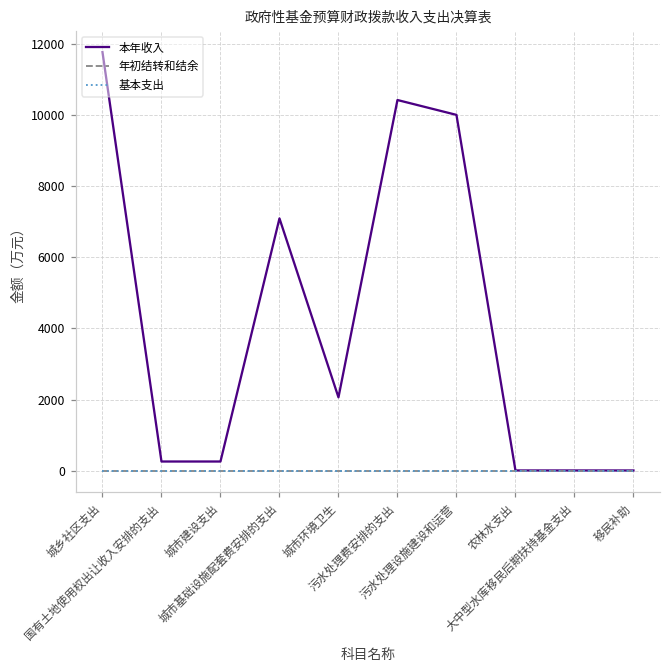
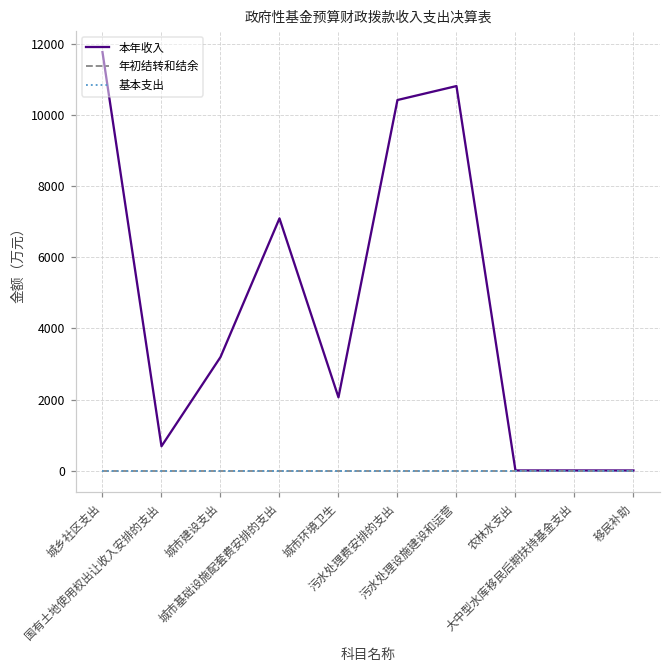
  {
    "本年收入": {
-     "国有土地使用权出让收入安排的支出": 300,
-     "城市建设支出": 300,
+     "国有土地使用权出让收入安排的支出": 700,
+     "城市建设支出": 3200,
      "城市基础设施配套费安排的支出": 7100,
      "城市环境卫生": 2100,
      "污水处理费安排的支出": 10400,
-     "污水处理设施建设和运营": 10000
+     "污水处理设施建设和运营": 10800
    },
    "基本支出": {
      "城乡社区支出": 0,
      "国有土地使用权出让收入安排的支出": 0,
      "城市建设支出": 0,
      "城市基础设施配套费安排的支出": 0,
      "城市环境卫生": 0,
      "污水处理费安排的支出": 0,
      "污水处理设施建设和运营": 0
    }
  }
